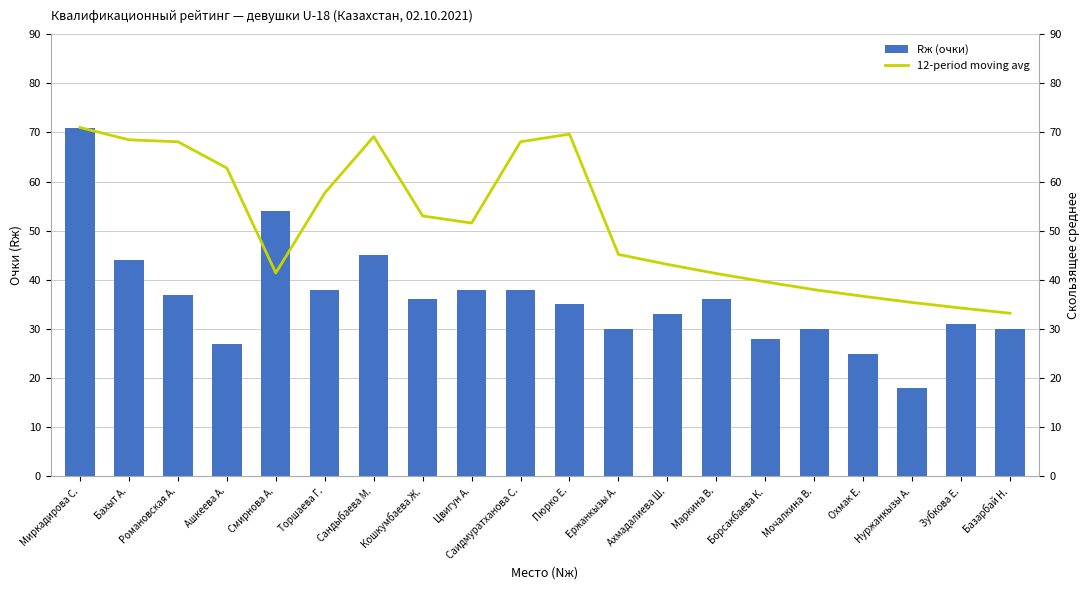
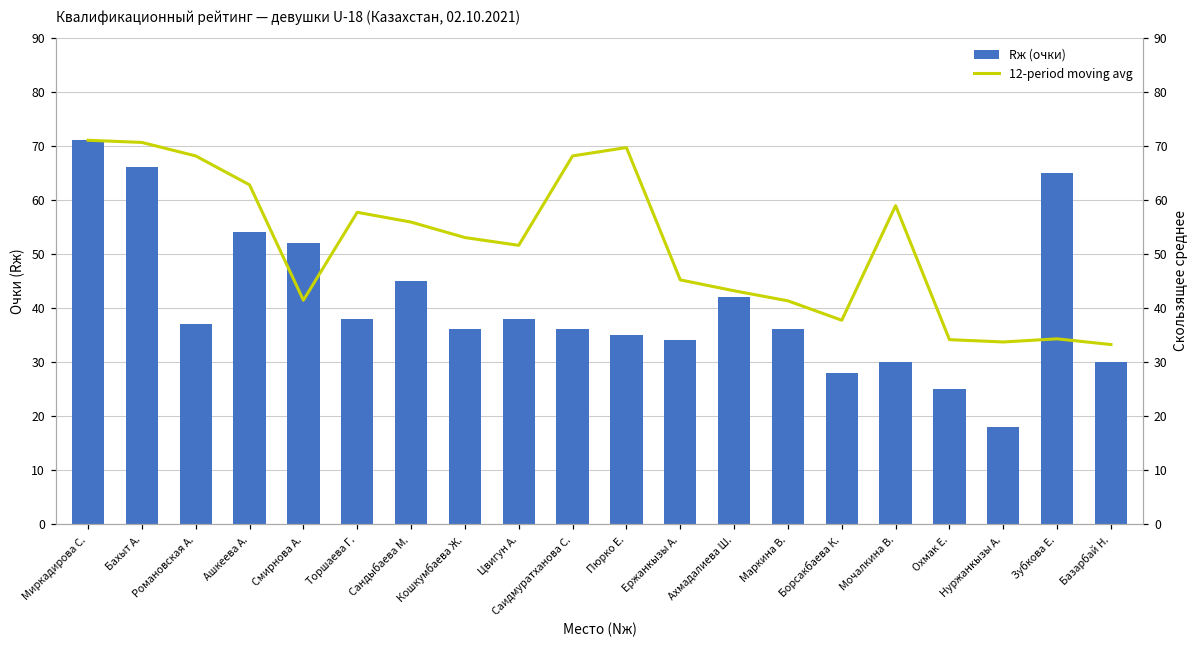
  {
    "Rж (очки)": {
      "Миркадирова С.": 71,
-     "Бахыт А.": 44,
+     "Бахыт А.": 66,
      "Романовская А.": 37,
-     "Ашкеева А.": 27,
-     "Смирнова А.": 54,
+     "Ашкеева А.": 54,
+     "Смирнова А.": 52,
      "Торшаева Г.": 38,
      "Сандыбаева М.": 45,
      "Кошкумбаева Ж.": 36,
      "Цвигун А.": 38,
-     "Саидмуратханова С.": 38,
+     "Саидмуратханова С.": 36,
      "Пюрко Е.": 35,
-     "Ержанкызы А.": 30,
-     "Ахмадалиева Ш.": 33,
+     "Ержанкызы А.": 34,
+     "Ахмадалиева Ш.": 42,
      "Маркина В.": 36,
      "Борсакбаева К.": 28,
      "Мочалкина В.": 30,
      "Охмак Е.": 25,
      "Нуржанкызы А.": 18,
-     "Зубкова Е.": 31,
+     "Зубкова Е.": 65,
      "Базарбай Н.": 30
    },
    "12-period moving avg": {
      "Миркадирова С.": 71,
-     "Бахыт А.": 69,
+     "Бахыт А.": 71,
      "Романовская А.": 68,
      "Ашкеева А.": 63,
      "Смирнова А.": 41,
      "Торшаева Г.": 58,
-     "Сандыбаева М.": 69,
+     "Сандыбаева М.": 56,
      "Кошкумбаева Ж.": 53,
      "Цвигун А.": 52,
      "Саидмуратханова С.": 68,
      "Пюрко Е.": 70,
      "Ержанкызы А.": 45,
      "Ахмадалиева Ш.": 43,
      "Маркина В.": 41,
-     "Борсакбаева К.": 40,
-     "Мочалкина В.": 38,
-     "Охмак Е.": 37,
-     "Нуржанкызы А.": 35,
+     "Борсакбаева К.": 38,
+     "Мочалкина В.": 59,
+     "Охмак Е.": 34,
+     "Нуржанкызы А.": 34,
      "Зубкова Е.": 34,
      "Базарбай Н.": 33
    }
  }
